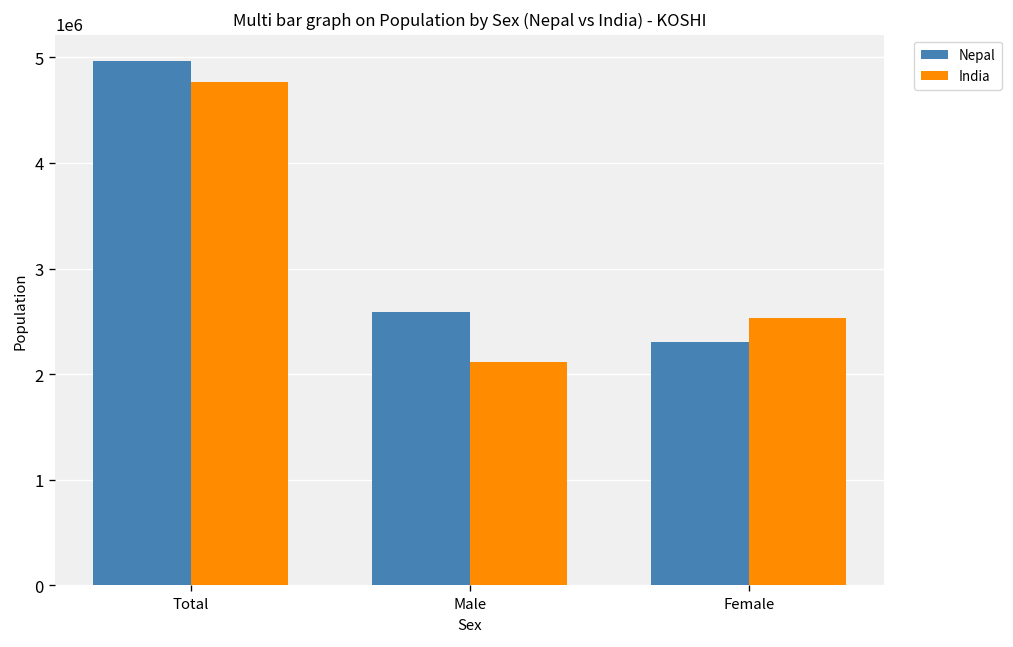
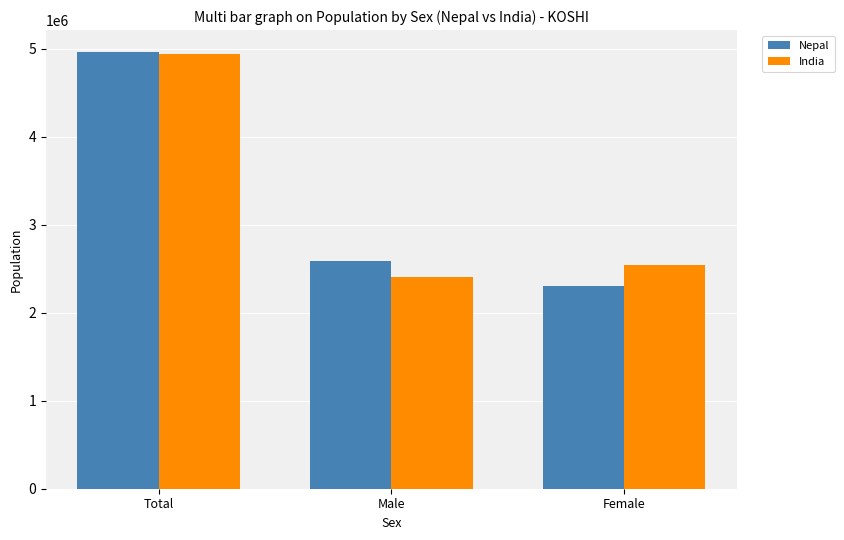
  {
    "Nepal": {
      "Total": 5000000,
      "Male": 2600000,
      "Female": 2300000
    },
    "India": {
-     "Total": 4800000,
-     "Male": 2100000,
+     "Total": 4900000,
+     "Male": 2400000,
      "Female": 2500000
    }
  }
